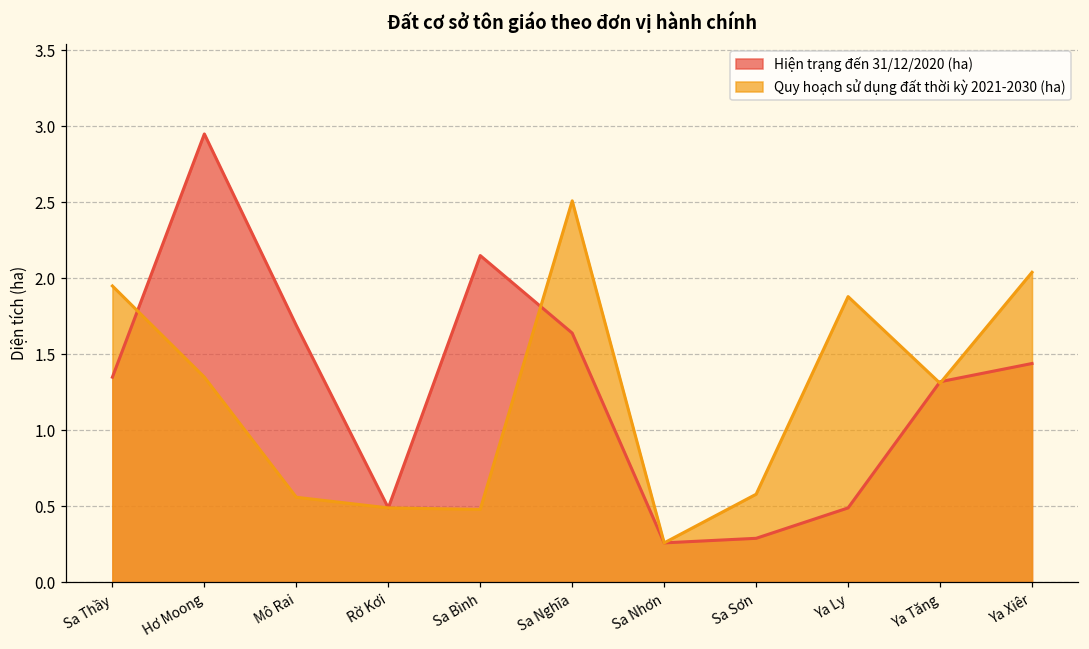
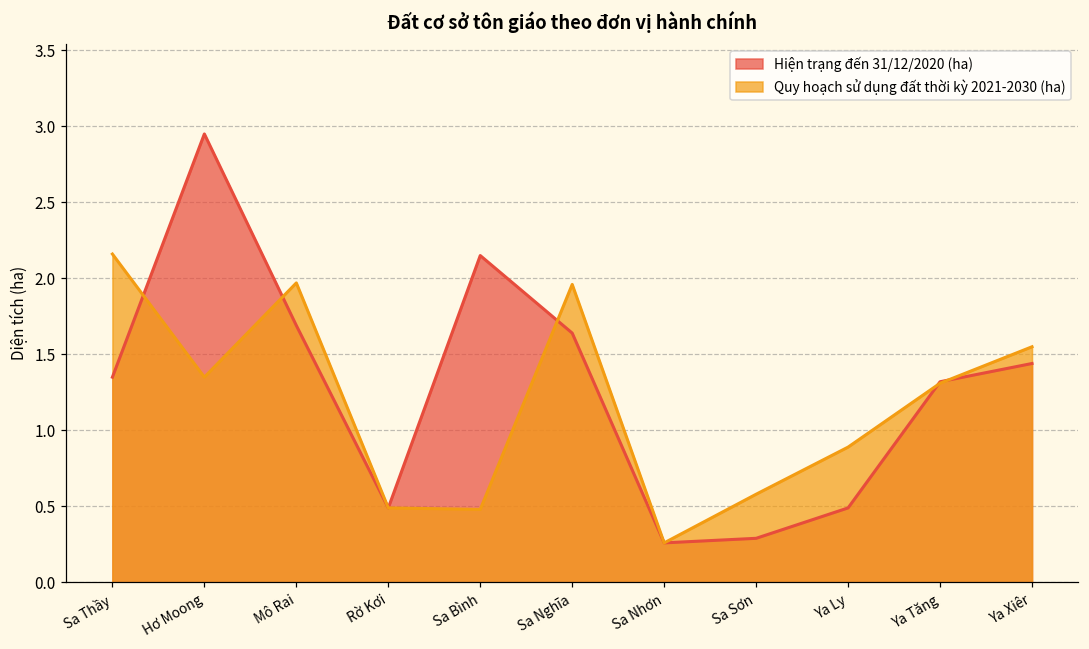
  {
    "Hiện trạng đến 31/12/2020 (ha)": {
      "Sa Thầy": 1.35,
      "Hơ Moong": 2.95,
      "Mô Rai": 1.69,
      "Sa Bình": 2.15,
      "Sa Nghĩa": 1.64,
      "Sa Sơn": 0.29,
      "Ya Ly": 0.49,
      "Ya Xiêr": 1.44
    },
    "Quy hoạch sử dụng đất thời kỳ 2021-2030 (ha)": {
-     "Sa Thầy": 1.95,
+     "Sa Thầy": 2.16,
      "Hơ Moong": 1.35,
-     "Mô Rai": 0.56,
+     "Mô Rai": 1.97,
      "Sa Bình": 0.48,
-     "Sa Nghĩa": 2.51,
+     "Sa Nghĩa": 1.96,
      "Sa Sơn": 0.58,
-     "Ya Ly": 1.88,
-     "Ya Xiêr": 2.04
+     "Ya Ly": 0.89,
+     "Ya Xiêr": 1.55
    }
  }
